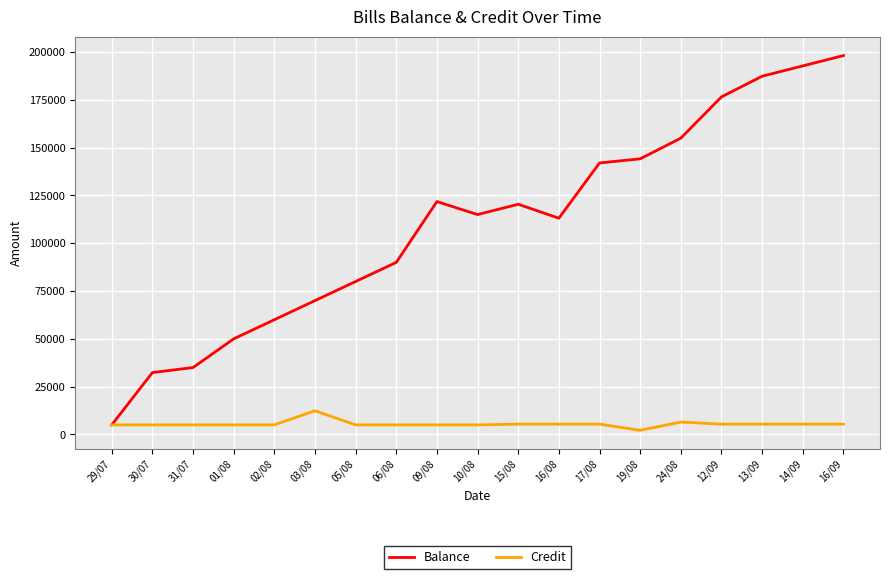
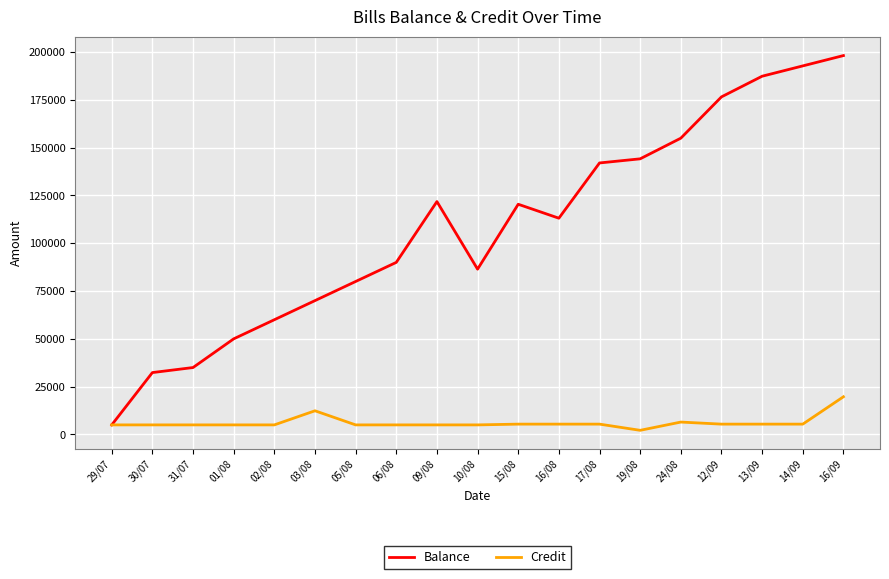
  {
    "Balance": {
      "30/07": 32000,
      "31/07": 35000,
      "01/08": 50000,
      "02/08": 60000,
      "03/08": 70000,
      "05/08": 80000,
      "06/08": 90000,
      "09/08": 122000,
-     "10/08": 115000,
+     "10/08": 86000,
      "15/08": 120000,
      "16/08": 113000,
      "17/08": 142000,
      "19/08": 144000,
      "24/08": 155000,
      "12/09": 177000,
      "13/09": 187000,
      "14/09": 193000,
      "16/09": 198000
    },
    "Credit": {
      "30/07": 5000,
      "31/07": 5000,
      "01/08": 5000,
      "02/08": 5000,
      "03/08": 12000,
      "05/08": 5000,
      "06/08": 5000,
      "09/08": 5000,
      "10/08": 5000,
      "15/08": 5000,
      "16/08": 5000,
      "17/08": 5000,
      "19/08": 2000,
      "24/08": 6000,
      "12/09": 5000,
      "13/09": 5000,
      "14/09": 5000,
-     "16/09": 5000
+     "16/09": 20000
    }
  }
